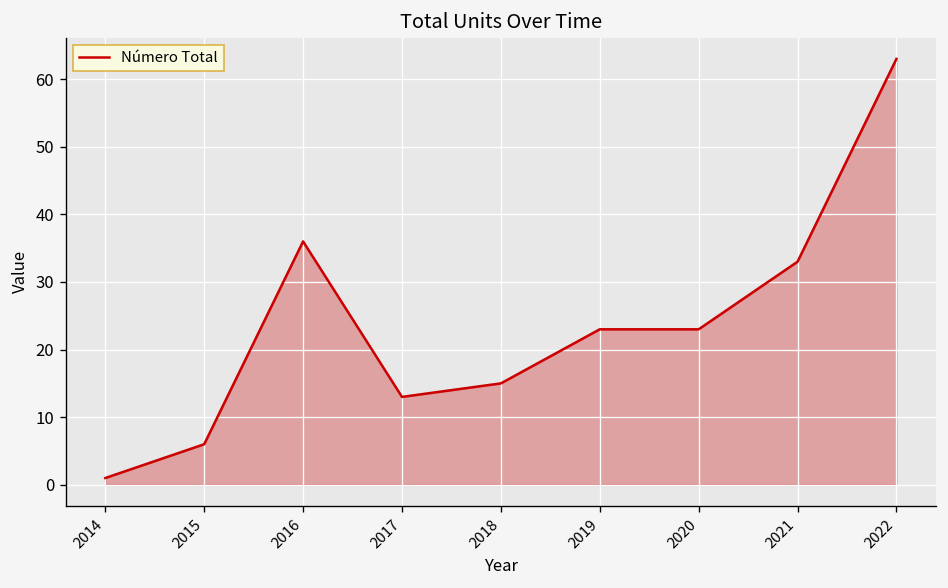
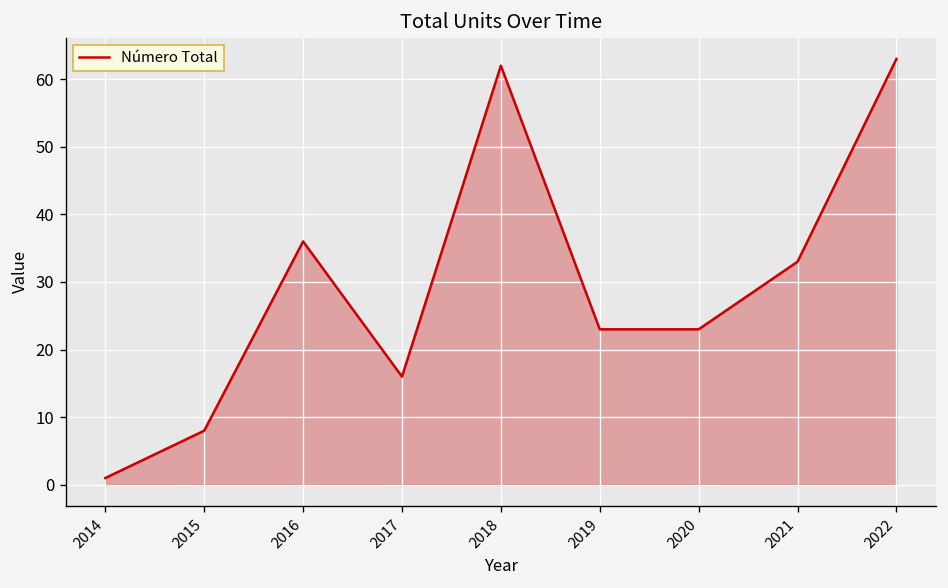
  {
    "2014": 1,
-   "2015": 6,
+   "2015": 8,
    "2016": 36,
-   "2017": 13,
-   "2018": 15,
+   "2017": 16,
+   "2018": 62,
    "2019": 23,
    "2020": 23,
    "2021": 33,
    "2022": 63
  }
